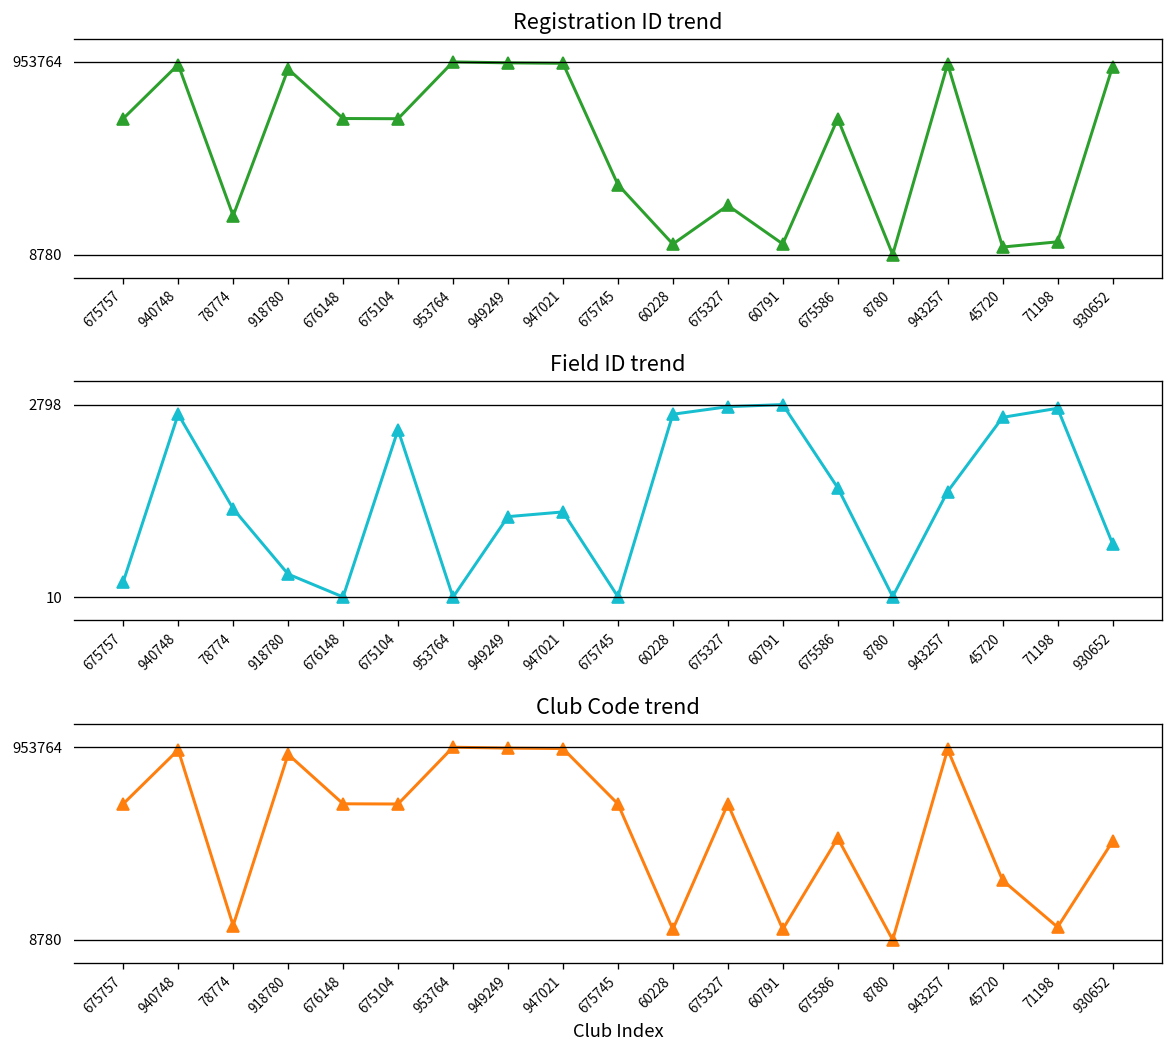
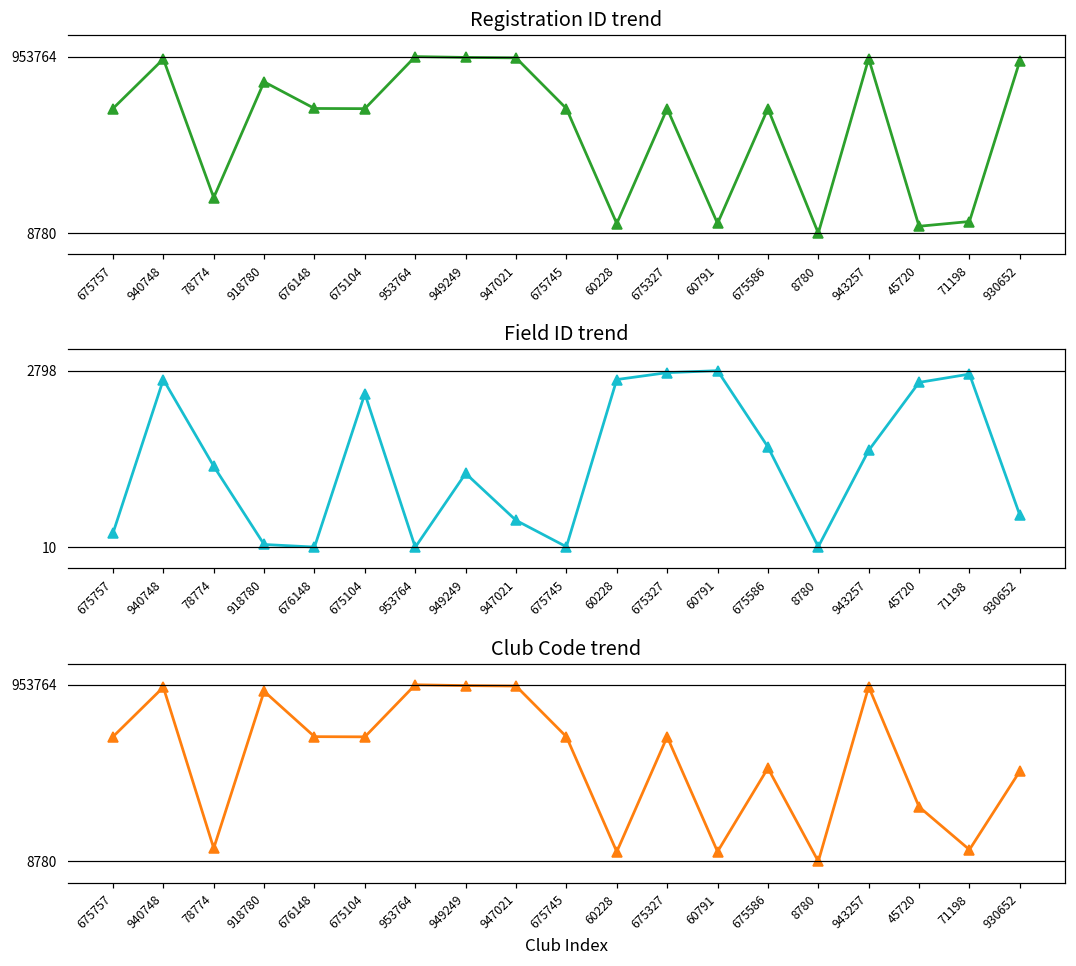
  {
    "Registration ID trend": {
      "675757": 680000,
      "940748": 940000,
      "78774": 200000,
-     "918780": 920000,
+     "918780": 820000,
      "676148": 680000,
      "675104": 680000,
      "953764": 950000,
      "949249": 950000,
      "947021": 950000,
-     "675745": 350000,
+     "675745": 680000,
      "60228": 60000,
-     "675327": 250000,
+     "675327": 680000,
      "60791": 60000,
      "675586": 680000,
      "8780": 10000,
      "943257": 940000,
      "45720": 50000,
      "71198": 70000,
      "930652": 930000
    },
    "Field ID trend": {
      "675757": 200,
      "940748": 2700,
      "78774": 1300,
-     "918780": 300,
+     "918780": 100,
      "676148": 0,
      "675104": 2400,
      "953764": 0,
      "949249": 1200,
-     "947021": 1200,
+     "947021": 400,
      "675745": 0,
      "60228": 2700,
      "675327": 2800,
      "60791": 2800,
      "675586": 1600,
      "8780": 0,
      "943257": 1500,
      "45720": 2600,
      "71198": 2700,
-     "930652": 800
+     "930652": 500
    },
    "Club Code trend": {
      "675757": 680000,
      "940748": 940000,
      "78774": 80000,
      "918780": 920000,
      "676148": 680000,
      "675104": 680000,
      "953764": 950000,
      "949249": 950000,
      "947021": 950000,
      "675745": 680000,
      "60228": 60000,
      "675327": 680000,
      "60791": 60000,
      "675586": 510000,
      "8780": 10000,
      "943257": 940000,
      "45720": 300000,
      "71198": 70000,
      "930652": 490000
    }
  }
